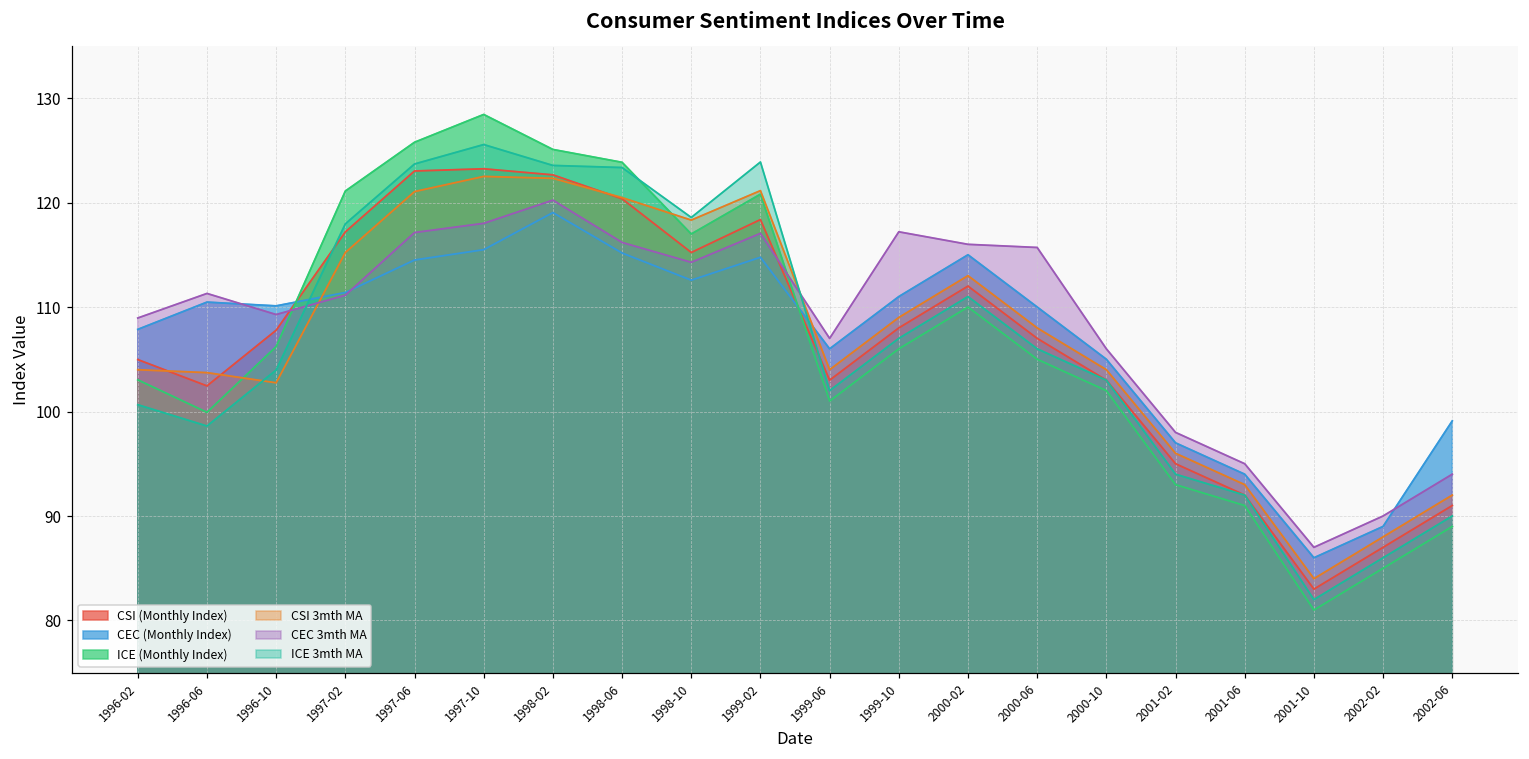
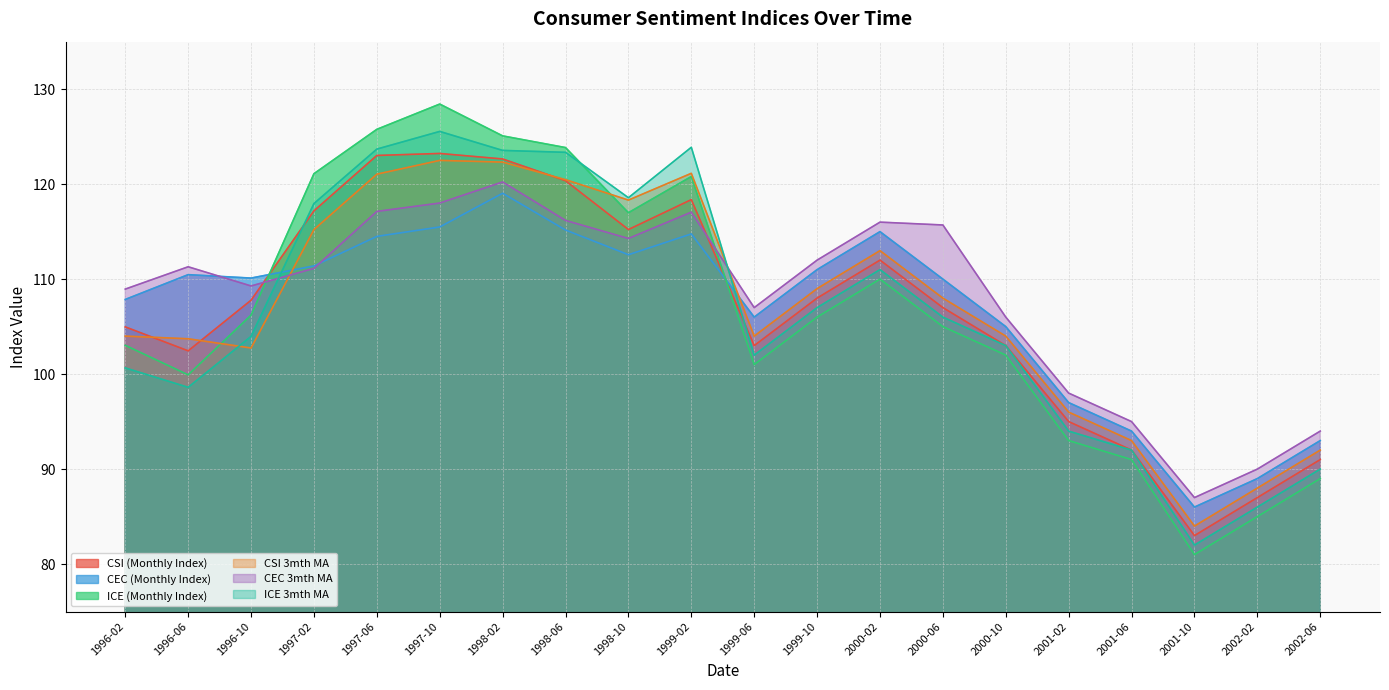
  {
    "CEC (Monthly Index)": {
      "1996-02": 108,
      "1996-06": 110,
      "1996-10": 110,
      "1997-06": 115,
      "1997-10": 115,
      "1998-02": 119,
      "1998-06": 115,
      "1998-10": 113,
      "1999-02": 115,
      "1999-06": 106,
      "1999-10": 111,
      "2000-02": 115,
      "2000-06": 110,
      "2000-10": 105,
      "2001-02": 97,
      "2001-06": 94,
      "2001-10": 86,
      "2002-02": 89,
-     "2002-06": 99
+     "2002-06": 93
    },
    "CEC 3mth MA": {
      "1996-02": 109,
      "1996-06": 111,
      "1996-10": 109,
      "1997-06": 117,
      "1997-10": 118,
      "1998-02": 120,
      "1998-06": 116,
      "1998-10": 114,
      "1999-02": 117,
      "1999-06": 107,
-     "1999-10": 117,
+     "1999-10": 112,
      "2000-02": 116,
      "2000-06": 116,
      "2000-10": 106,
      "2001-02": 98,
      "2001-06": 95,
      "2001-10": 87,
      "2002-02": 90,
      "2002-06": 94
    }
  }
